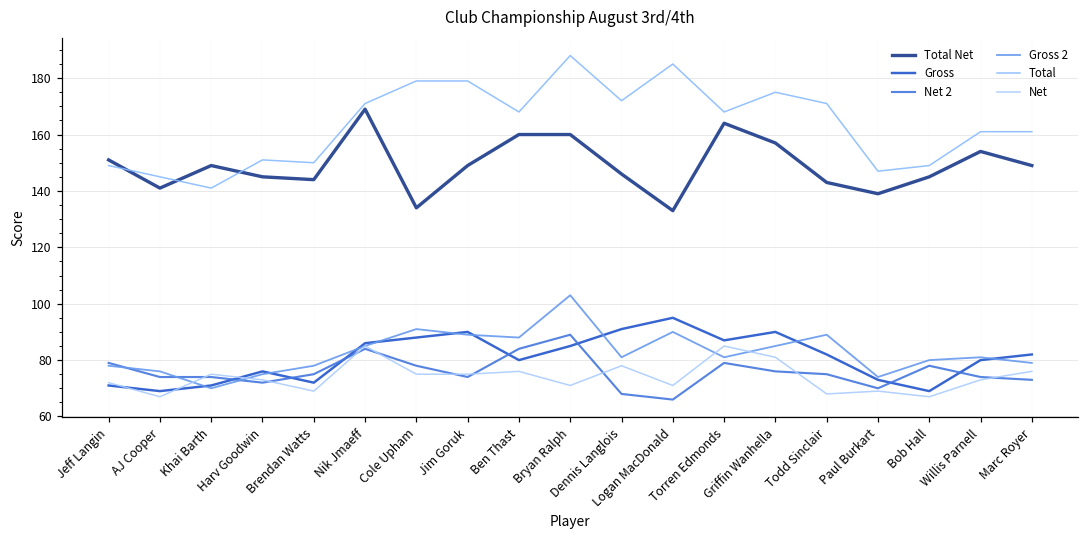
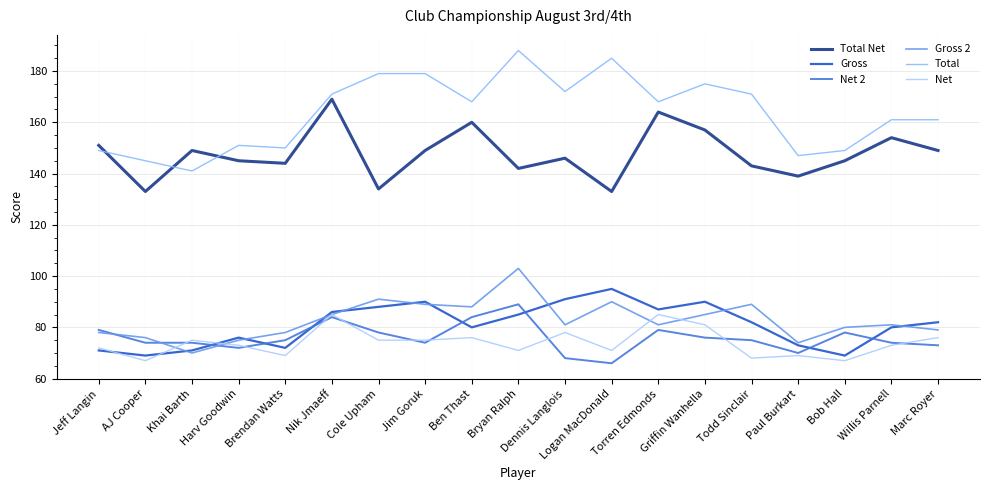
  {
    "Total Net": {
      "Jeff Langin": 151,
-     "AJ Cooper": 141,
+     "AJ Cooper": 133,
      "Khai Barth": 149,
      "Harv Goodwin": 145,
      "Brendan Watts": 144,
      "Nik Jmaeff": 169,
      "Cole Upham": 134,
      "Jim Goruk": 149,
      "Ben Thast": 160,
-     "Bryan Ralph": 160,
+     "Bryan Ralph": 142,
      "Dennis Langlois": 146,
      "Logan MacDonald": 133,
      "Torren Edmonds": 164,
      "Griffin Wanhella": 157,
      "Todd Sinclair": 143,
      "Paul Burkart": 139,
      "Bob Hall": 145,
      "Willis Parnell": 154,
      "Marc Royer": 149
    }
  }
